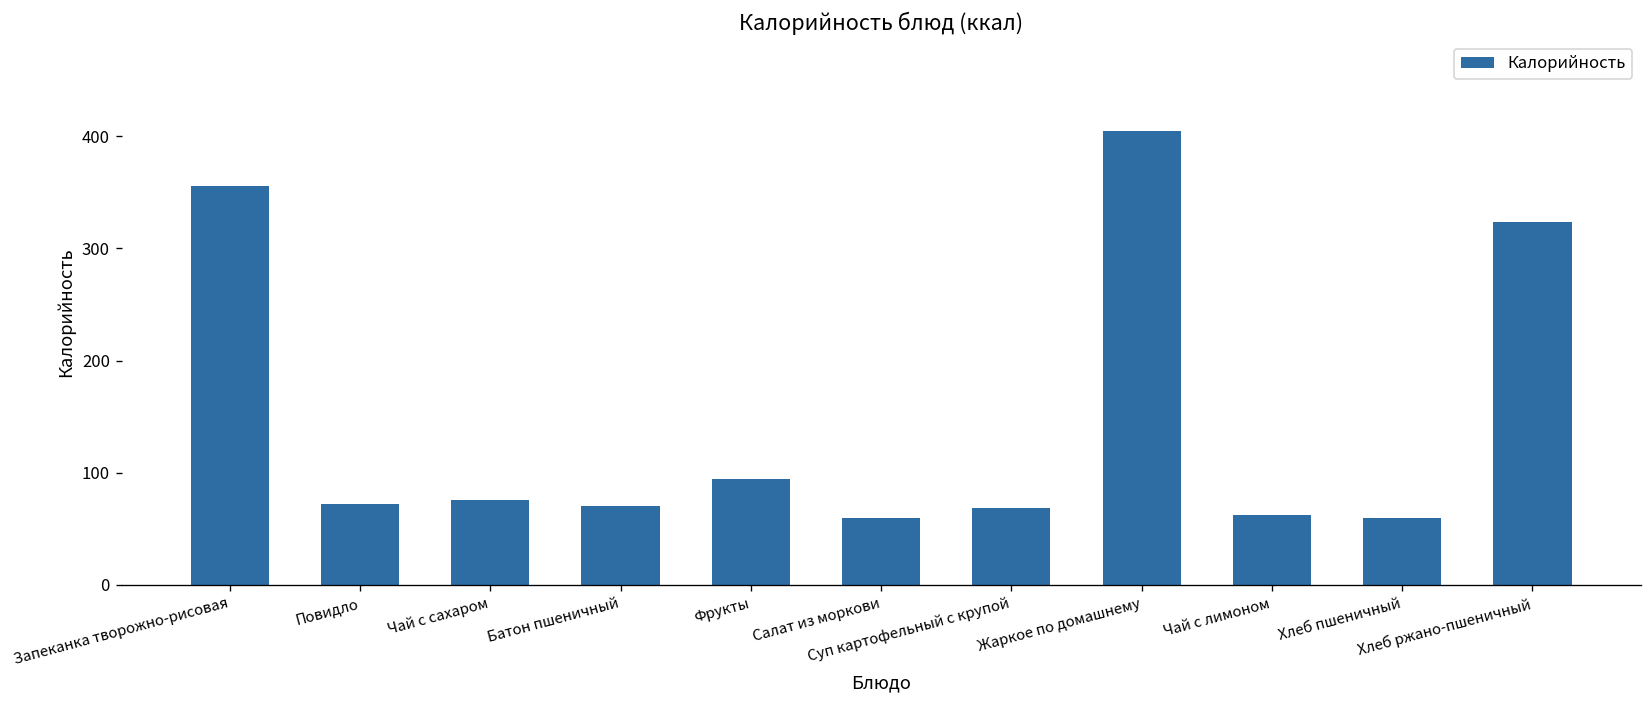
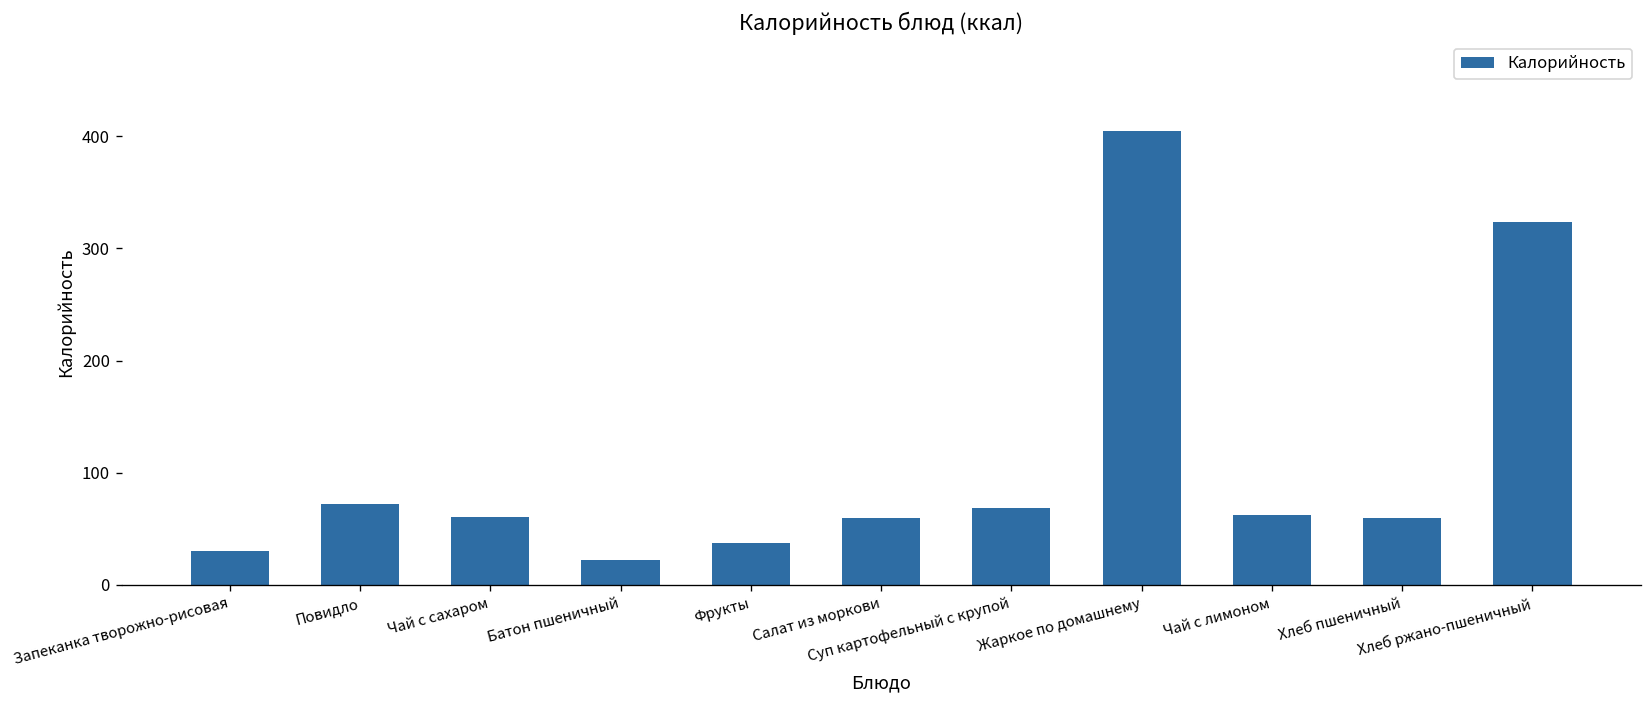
  {
-   "Запеканка творожно-рисовая": 360,
+   "Запеканка творожно-рисовая": 30,
    "Повидло": 70,
-   "Чай с сахаром": 80,
-   "Батон пшеничный": 70,
-   "Фрукты": 90,
+   "Чай с сахаром": 60,
+   "Батон пшеничный": 20,
+   "Фрукты": 40,
    "Салат из моркови": 60,
    "Суп картофельный с крупой": 70,
    "Жаркое по домашнему": 400,
    "Чай с лимоном": 60,
    "Хлеб пшеничный": 60,
    "Хлеб ржано-пшеничный": 320
  }
